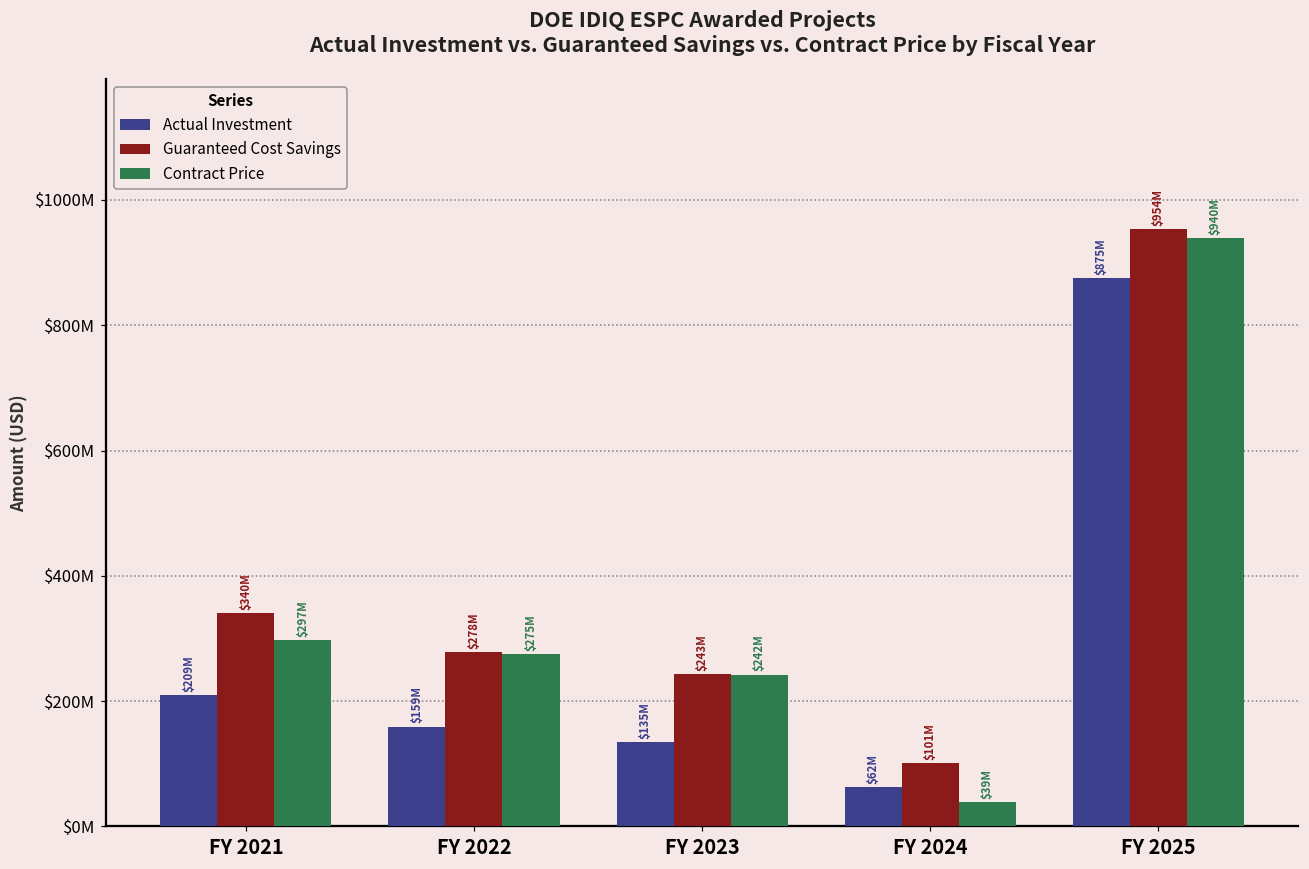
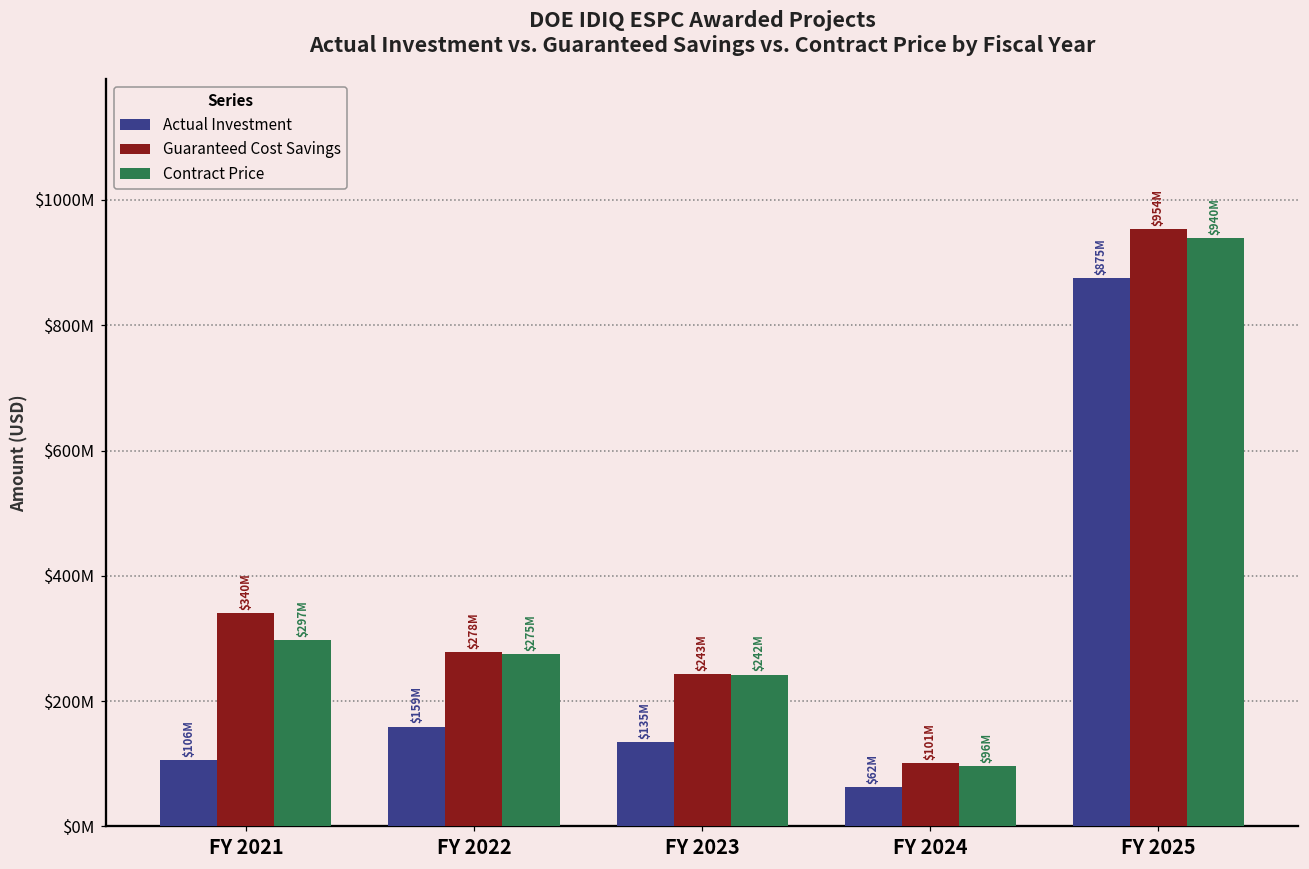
  {
    "Actual Investment": {
-     "FY 2021": "$209M",
+     "FY 2021": "$106M",
      "FY 2022": "$159M",
      "FY 2023": "$135M",
      "FY 2024": "$62M",
      "FY 2025": "$875M"
    },
    "Guaranteed Cost Savings": {
      "FY 2021": "$340M",
      "FY 2022": "$278M",
      "FY 2023": "$243M",
      "FY 2024": "$101M",
      "FY 2025": "$954M"
    },
    "Contract Price": {
      "FY 2021": "$297M",
      "FY 2022": "$275M",
      "FY 2023": "$242M",
-     "FY 2024": "$39M",
+     "FY 2024": "$96M",
      "FY 2025": "$940M"
    }
  }
